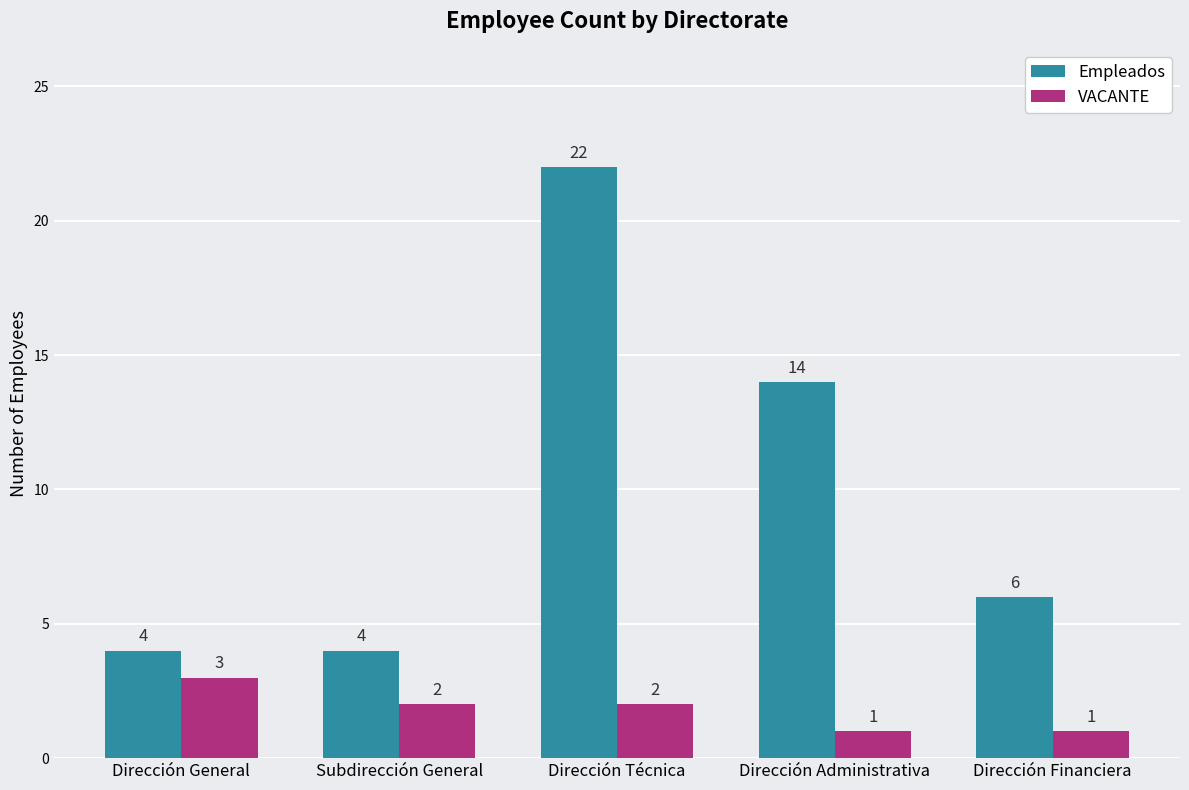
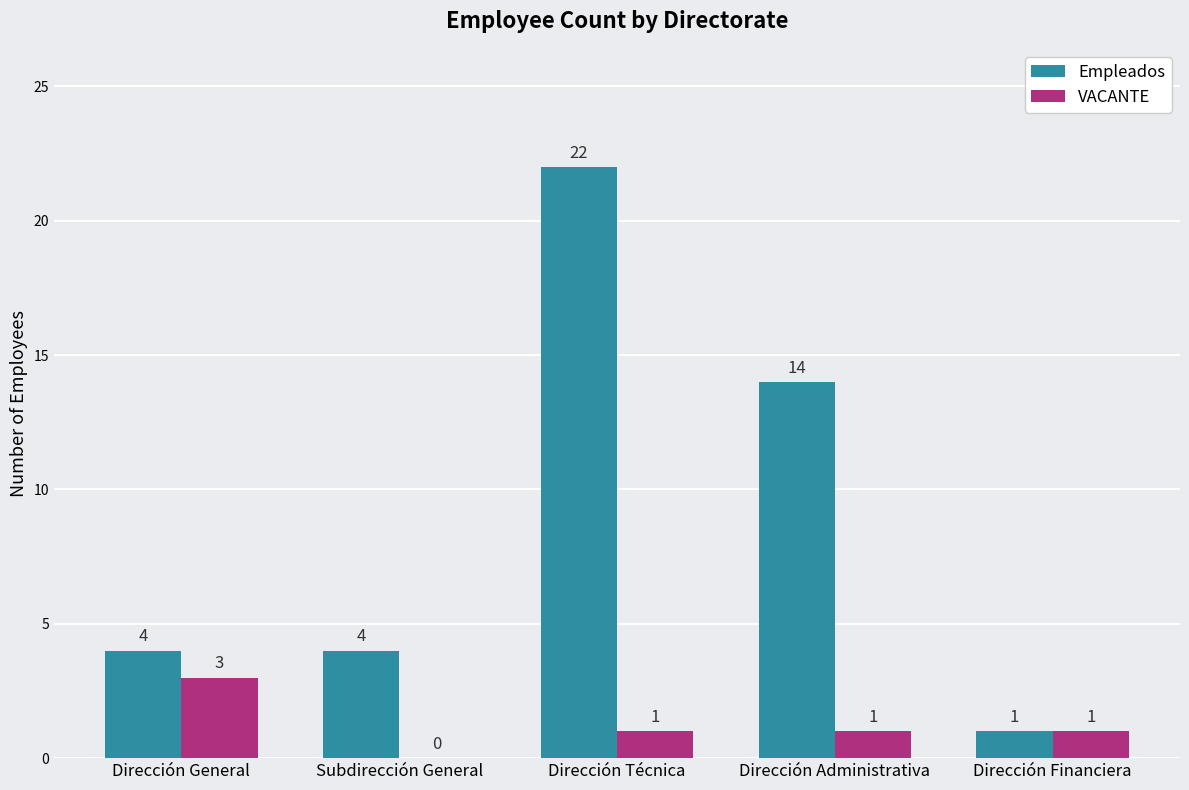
  {
    "Empleados": {
      "Dirección General": 4,
      "Subdirección General": 4,
      "Dirección Técnica": 22,
      "Dirección Administrativa": 14,
-     "Dirección Financiera": 6
+     "Dirección Financiera": 1
    },
    "VACANTE": {
      "Dirección General": 3,
-     "Subdirección General": 2,
-     "Dirección Técnica": 2,
+     "Subdirección General": 0,
+     "Dirección Técnica": 1,
      "Dirección Administrativa": 1,
      "Dirección Financiera": 1
    }
  }
